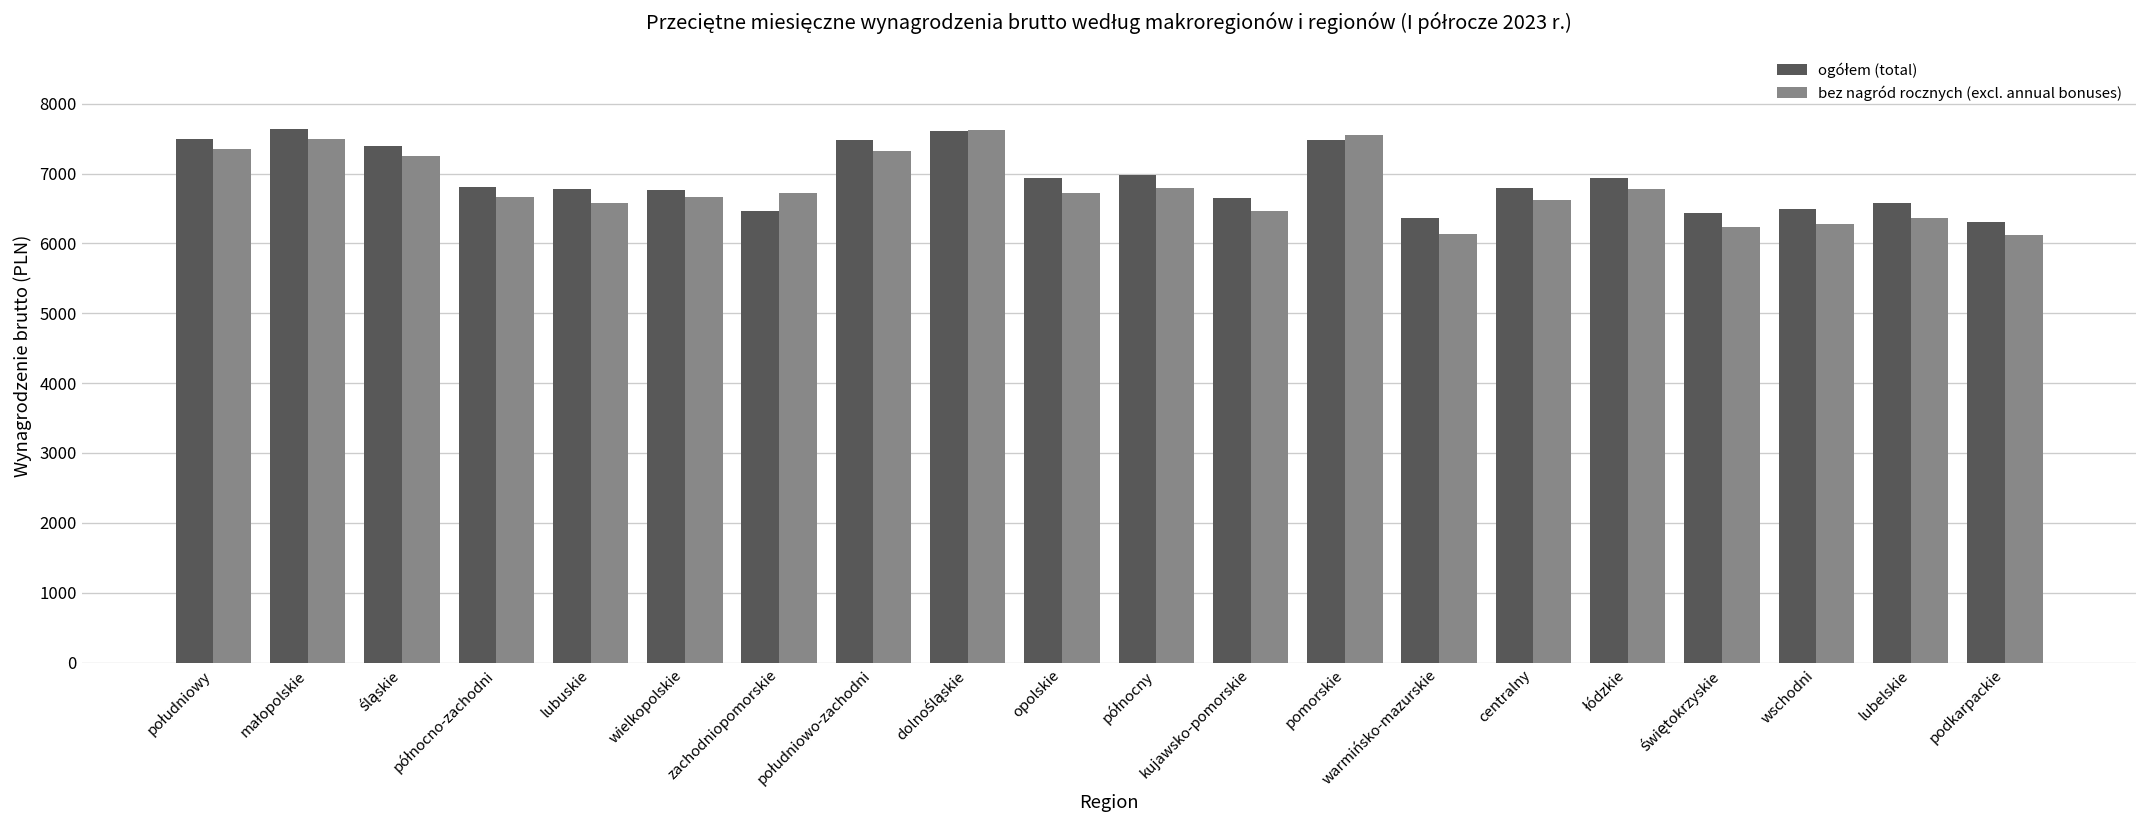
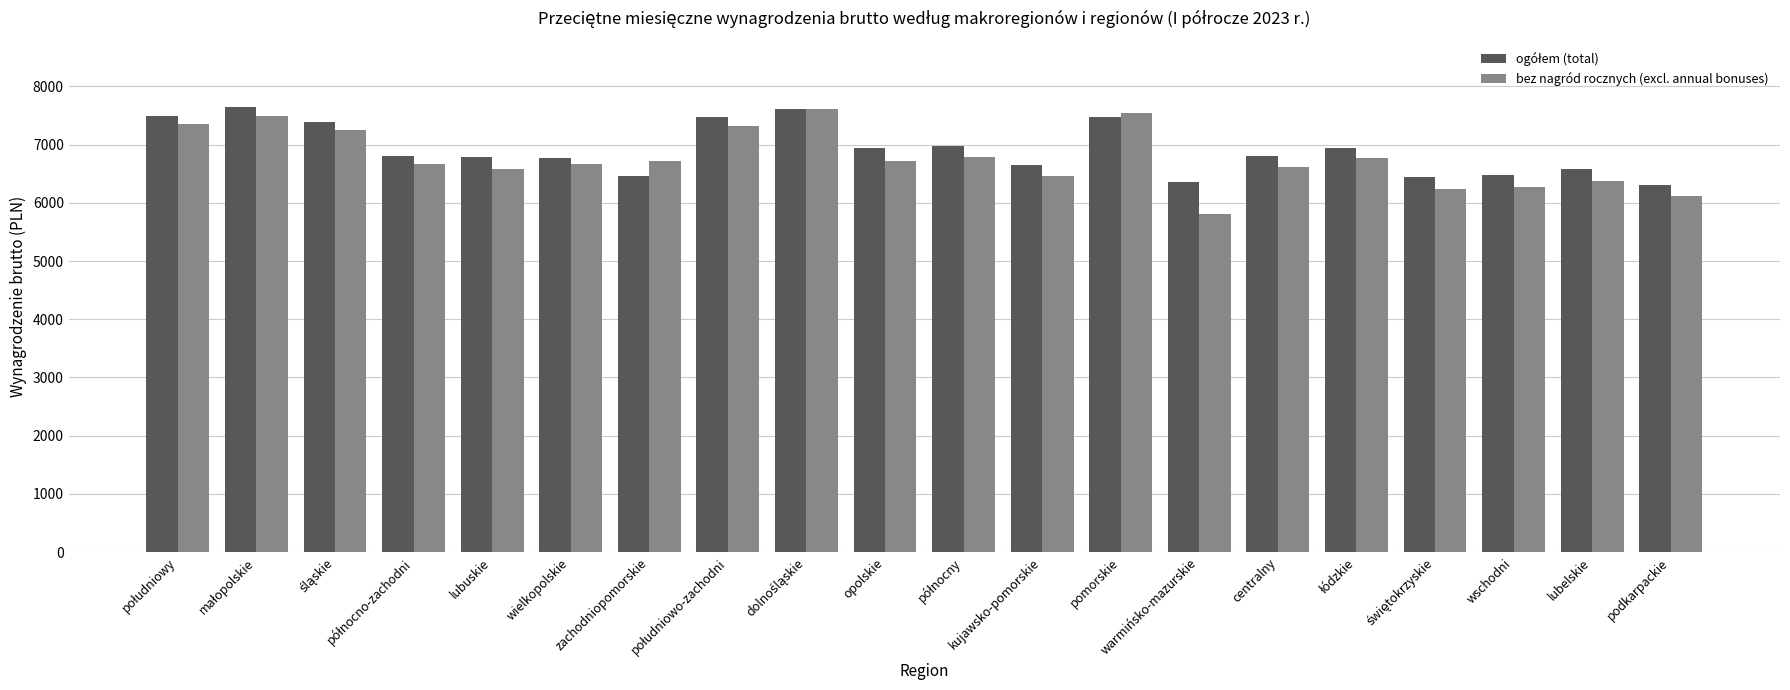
  {
    "ogółem (total)": {
      "południowy": 7500,
      "małopolskie": 7600,
      "śląskie": 7400,
      "północno-zachodni": 6800,
      "lubuskie": 6800,
      "wielkopolskie": 6800,
      "zachodniopomorskie": 6500,
      "południowo-zachodni": 7500,
      "dolnośląskie": 7600,
      "opolskie": 6900,
      "północny": 7000,
      "kujawsko-pomorskie": 6600,
      "pomorskie": 7500,
      "warmińsko-mazurskie": 6400,
      "centralny": 6800,
      "łódzkie": 6900,
      "świętokrzyskie": 6400,
      "wschodni": 6500,
      "lubelskie": 6600,
      "podkarpackie": 6300
    },
    "bez nagród rocznych (excl. annual bonuses)": {
      "południowy": 7400,
      "małopolskie": 7500,
      "śląskie": 7300,
      "północno-zachodni": 6700,
      "lubuskie": 6600,
      "wielkopolskie": 6700,
      "zachodniopomorskie": 6700,
      "południowo-zachodni": 7300,
      "dolnośląskie": 7600,
      "opolskie": 6700,
      "północny": 6800,
      "kujawsko-pomorskie": 6500,
      "pomorskie": 7500,
-     "warmińsko-mazurskie": 6100,
+     "warmińsko-mazurskie": 5800,
      "centralny": 6600,
      "łódzkie": 6800,
      "świętokrzyskie": 6200,
      "wschodni": 6300,
      "lubelskie": 6400,
      "podkarpackie": 6100
    }
  }
